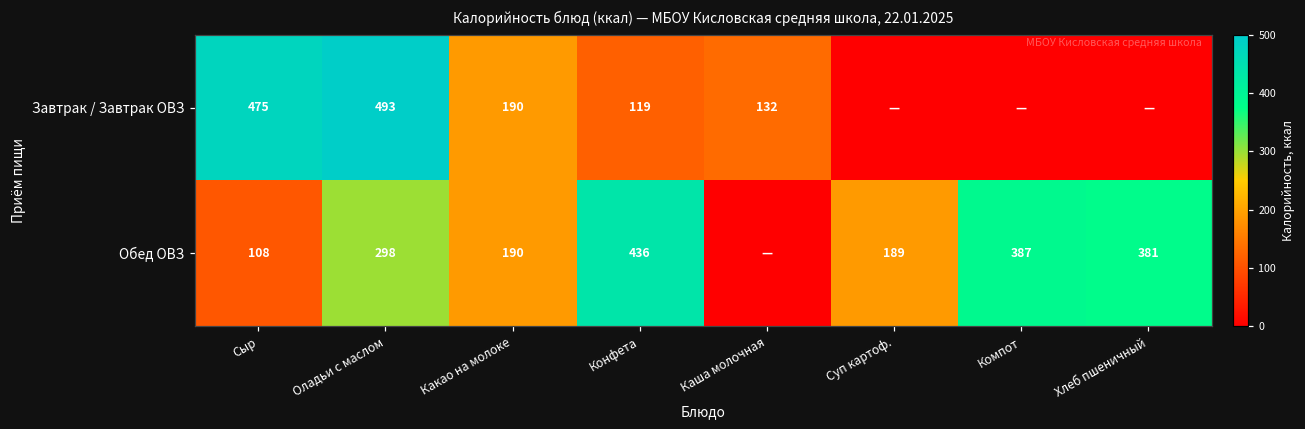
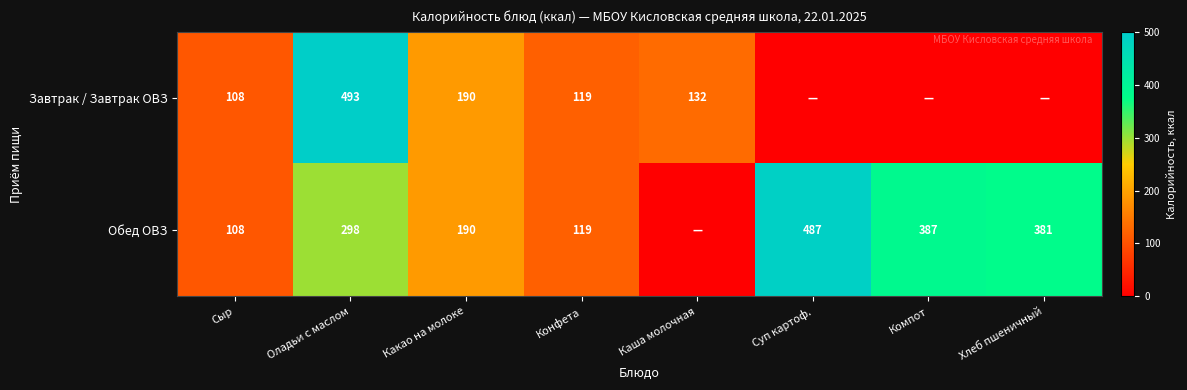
  {
    "Завтрак / Завтрак ОВЗ": {
-     "Сыр": 475,
+     "Сыр": 108,
      "Оладьи с маслом": 493,
      "Какао на молоке": 190,
      "Конфета": 119,
      "Каша молочная": 132
    },
    "Обед ОВЗ": {
      "Сыр": 108,
      "Оладьи с маслом": 298,
      "Какао на молоке": 190,
-     "Конфета": 436,
-     "Суп картоф.": 189,
+     "Конфета": 119,
+     "Суп картоф.": 487,
      "Компот": 387,
      "Хлеб пшеничный": 381
    }
  }
